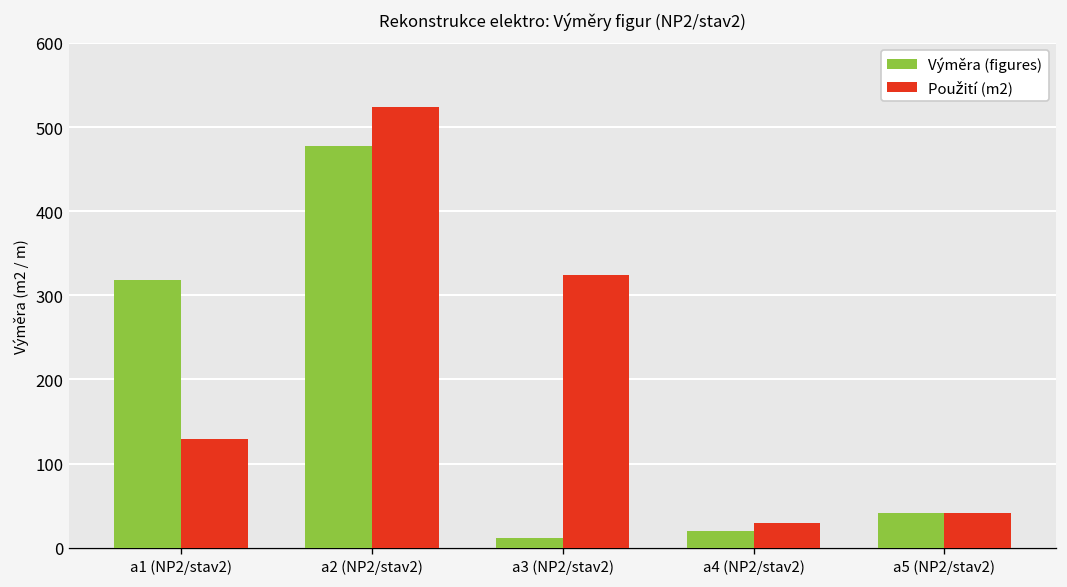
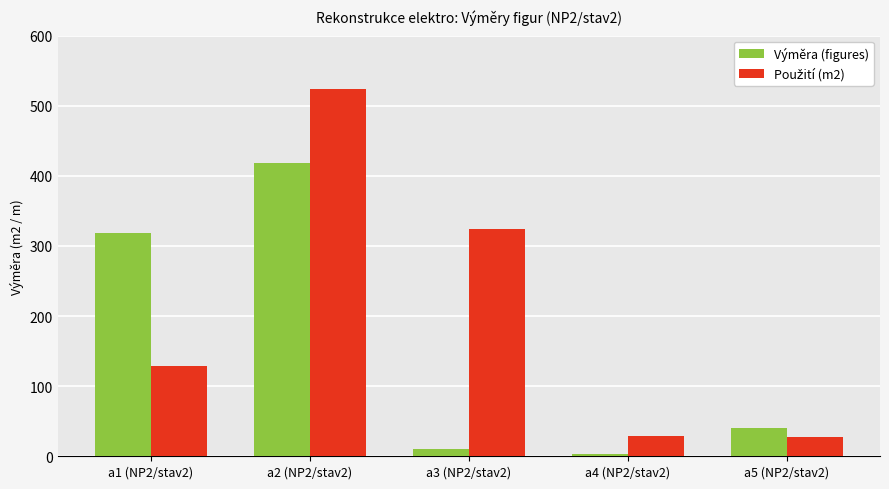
  {
    "Výměra (figures)": {
      "a1 (NP2/stav2)": 320,
-     "a2 (NP2/stav2)": 480,
+     "a2 (NP2/stav2)": 420,
      "a3 (NP2/stav2)": 10,
-     "a4 (NP2/stav2)": 20,
+     "a4 (NP2/stav2)": 0,
      "a5 (NP2/stav2)": 40
    },
    "Použití (m2)": {
      "a1 (NP2/stav2)": 130,
      "a2 (NP2/stav2)": 520,
      "a3 (NP2/stav2)": 320,
      "a4 (NP2/stav2)": 30,
-     "a5 (NP2/stav2)": 40
+     "a5 (NP2/stav2)": 30
    }
  }
